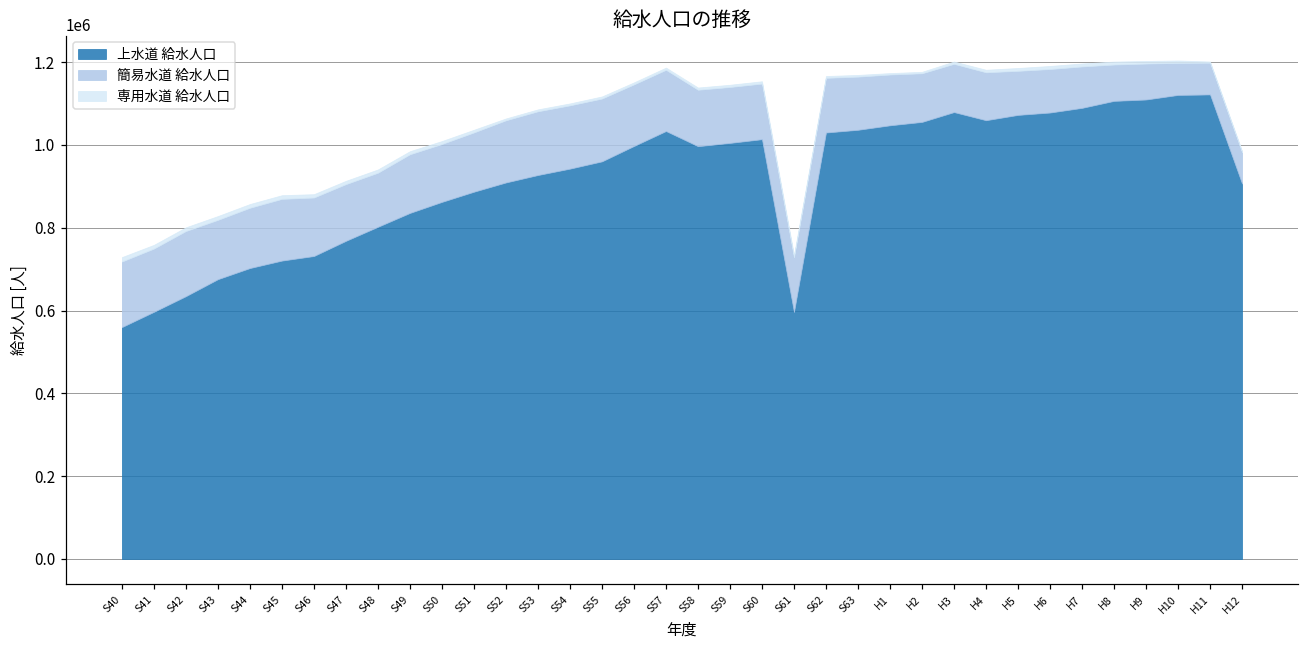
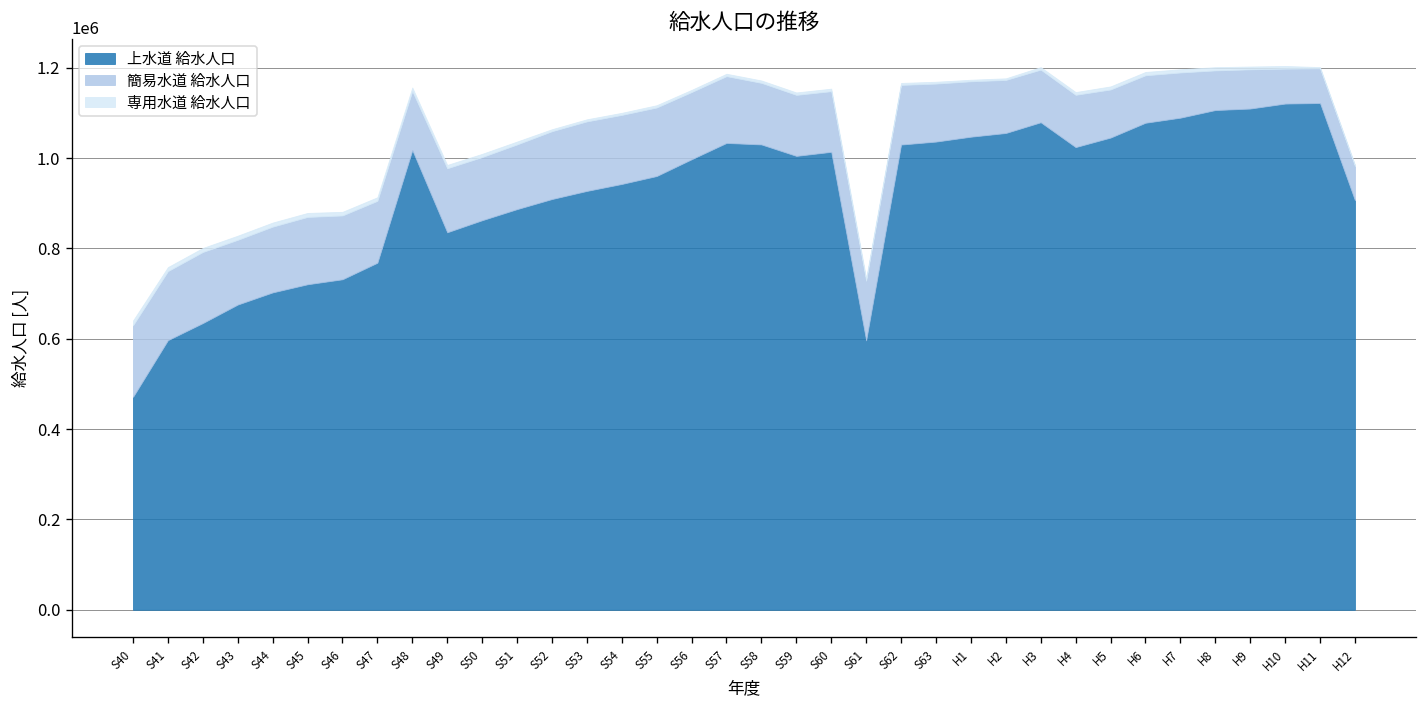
  {
    "上水道 給水人口": {
-     "S40": 560000,
+     "S40": 470000,
      "S41": 600000,
      "S42": 630000,
      "S43": 680000,
      "S44": 700000,
      "S45": 720000,
      "S46": 730000,
      "S47": 770000,
-     "S48": 800000,
+     "S48": 1020000,
      "S49": 840000,
      "S50": 860000,
      "S51": 890000,
      "S52": 910000,
      "S53": 930000,
      "S54": 940000,
      "S55": 960000,
      "S56": 1000000,
      "S57": 1030000,
-     "S58": 1000000,
+     "S58": 1030000,
      "S59": 1000000,
      "S60": 1010000,
      "S61": 600000,
      "S62": 1030000,
      "S63": 1040000,
      "H1": 1050000,
      "H2": 1060000,
      "H3": 1080000,
-     "H4": 1060000,
-     "H5": 1070000,
+     "H4": 1020000,
+     "H5": 1050000,
      "H6": 1080000,
      "H7": 1090000,
      "H8": 1110000,
      "H9": 1110000,
      "H10": 1120000,
      "H11": 1120000,
      "H12": 910000
    }
  }
